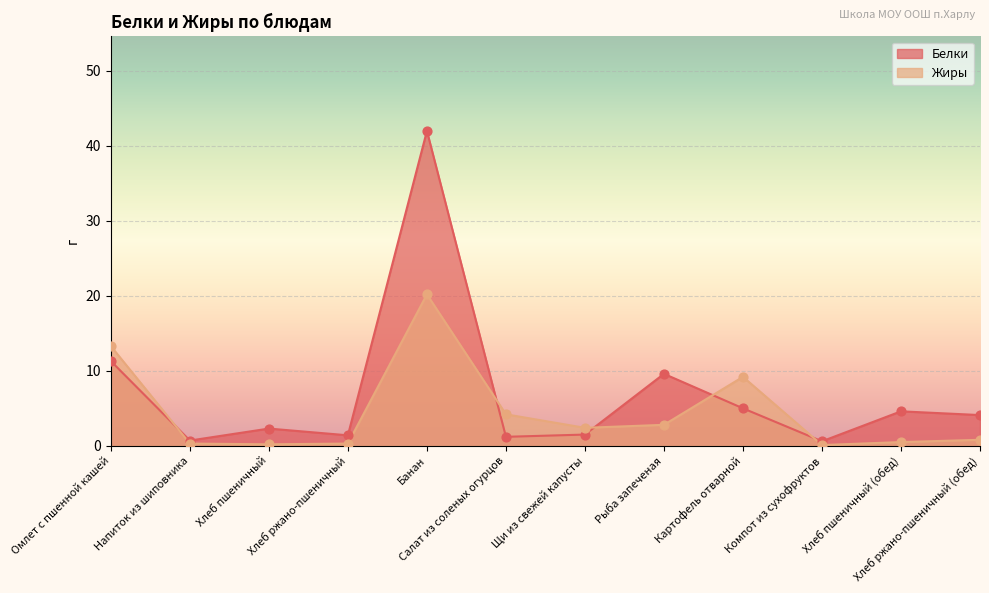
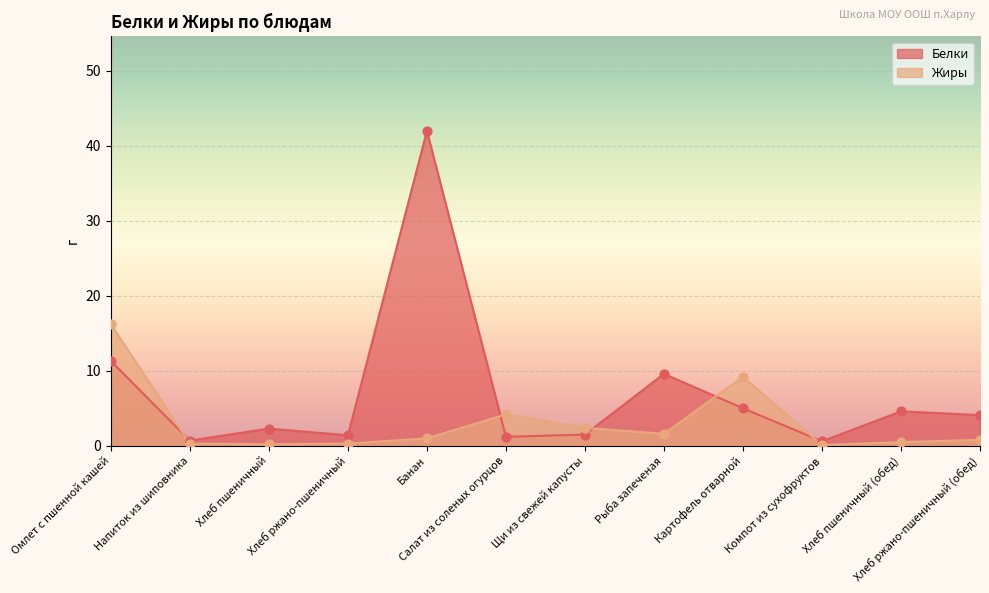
  {
    "Белки": {
      "Омлет с пшенной кашей": 11,
      "Напиток из шиповника": 1,
      "Хлеб пшеничный": 2,
      "Хлеб ржано-пшеничный": 1,
      "Банан": 42,
      "Салат из соленых огурцов": 1,
      "Щи из свежей капусты": 2,
      "Рыба запеченая": 10,
      "Картофель отварной": 5,
      "Компот из сухофруктов": 1,
      "Хлеб пшеничный (обед)": 5,
      "Хлеб ржано-пшеничный (обед)": 4
    },
    "Жиры": {
-     "Омлет с пшенной кашей": 13,
+     "Омлет с пшенной кашей": 16,
      "Напиток из шиповника": 0,
      "Хлеб пшеничный": 0,
      "Хлеб ржано-пшеничный": 0,
-     "Банан": 20,
+     "Банан": 1,
      "Салат из соленых огурцов": 4,
      "Щи из свежей капусты": 2,
-     "Рыба запеченая": 3,
+     "Рыба запеченая": 2,
      "Картофель отварной": 9,
      "Компот из сухофруктов": 0,
      "Хлеб пшеничный (обед)": 1,
      "Хлеб ржано-пшеничный (обед)": 1
    }
  }
